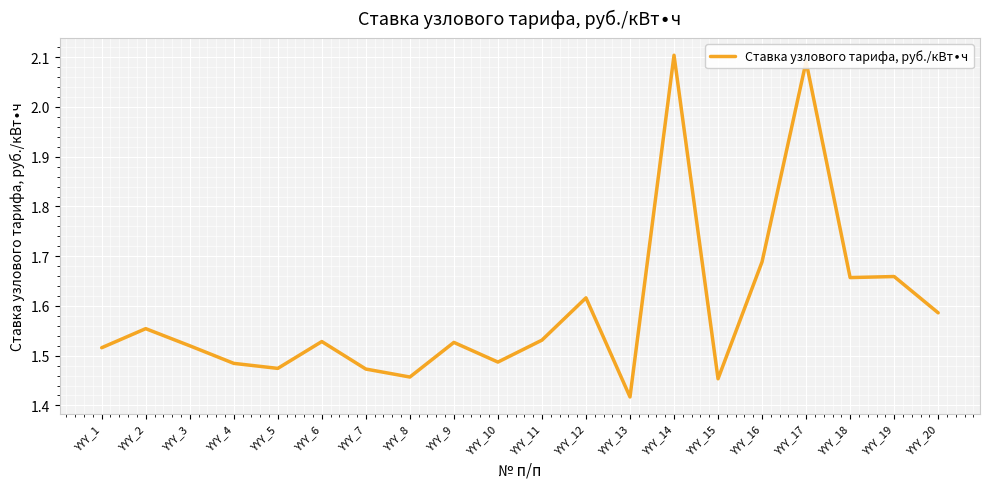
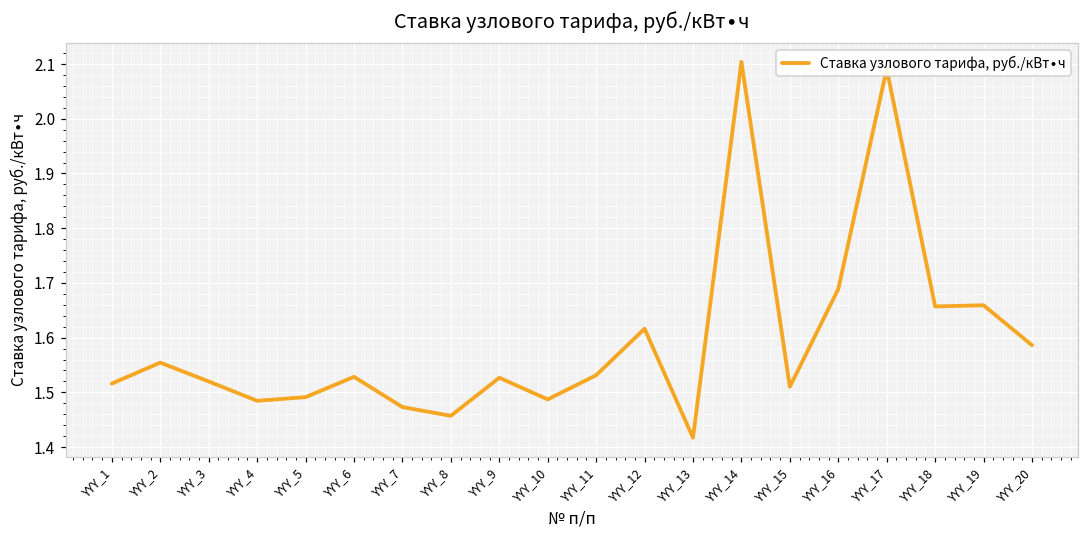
  {
    "YYY_1": 1.52,
    "YYY_2": 1.55,
    "YYY_3": 1.52,
    "YYY_4": 1.48,
-   "YYY_5": 1.47,
+   "YYY_5": 1.49,
    "YYY_6": 1.53,
    "YYY_7": 1.47,
    "YYY_8": 1.46,
    "YYY_9": 1.53,
    "YYY_10": 1.49,
    "YYY_11": 1.53,
    "YYY_12": 1.62,
    "YYY_13": 1.42,
    "YYY_14": 2.10,
-   "YYY_15": 1.45,
+   "YYY_15": 1.51,
    "YYY_16": 1.69,
    "YYY_18": 1.66,
    "YYY_19": 1.66,
    "YYY_20": 1.59
  }
